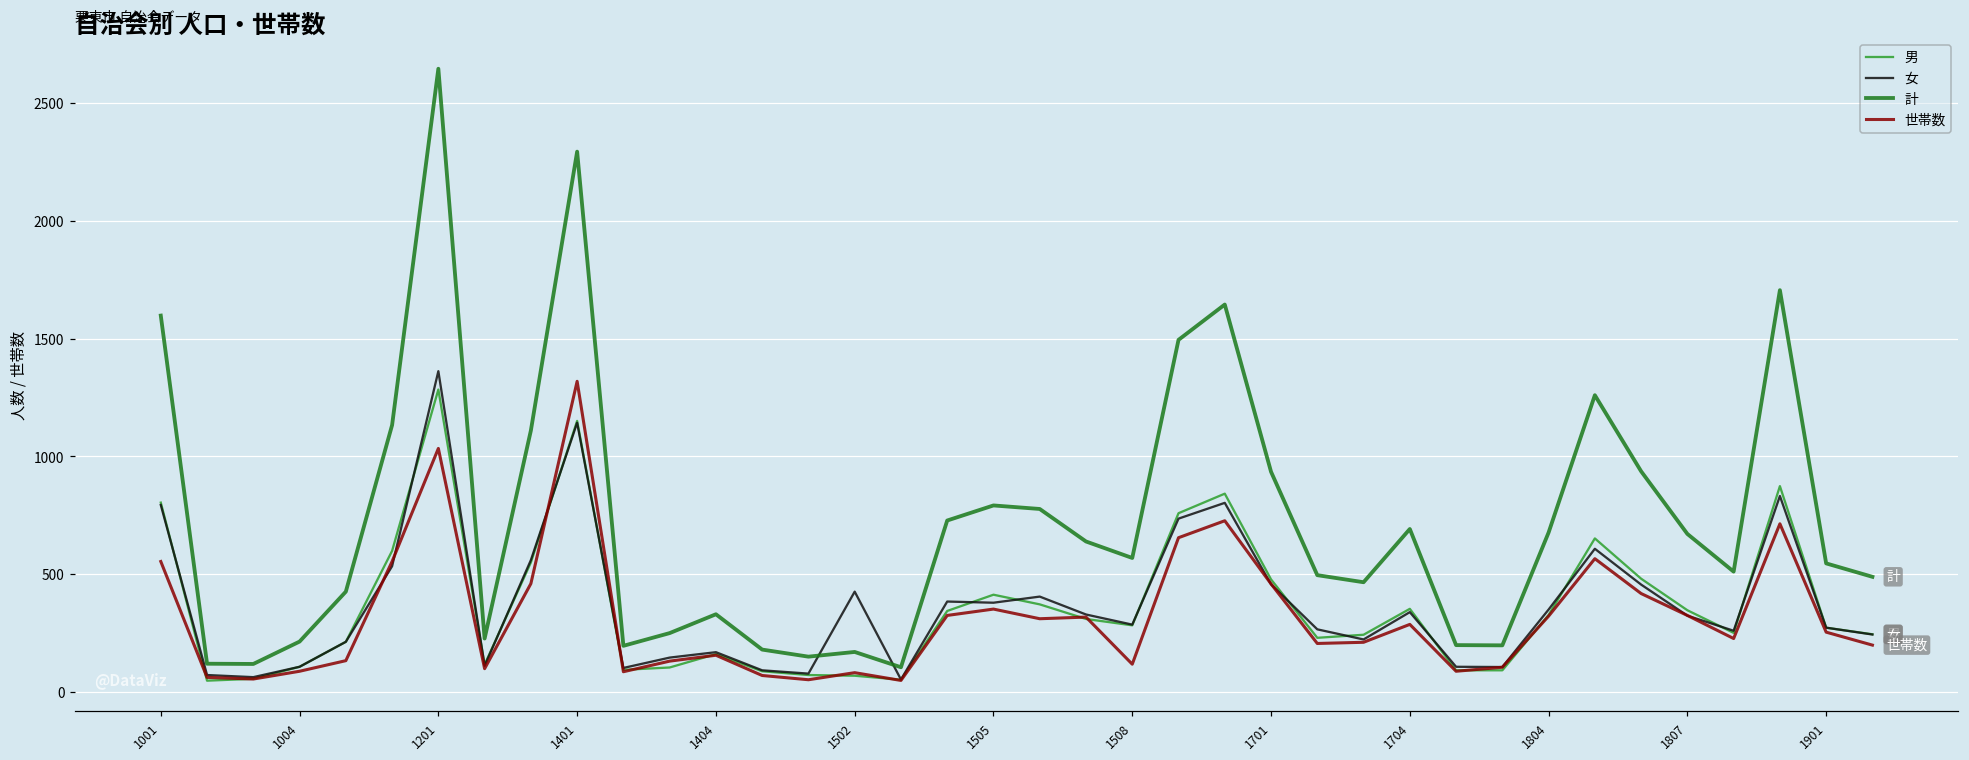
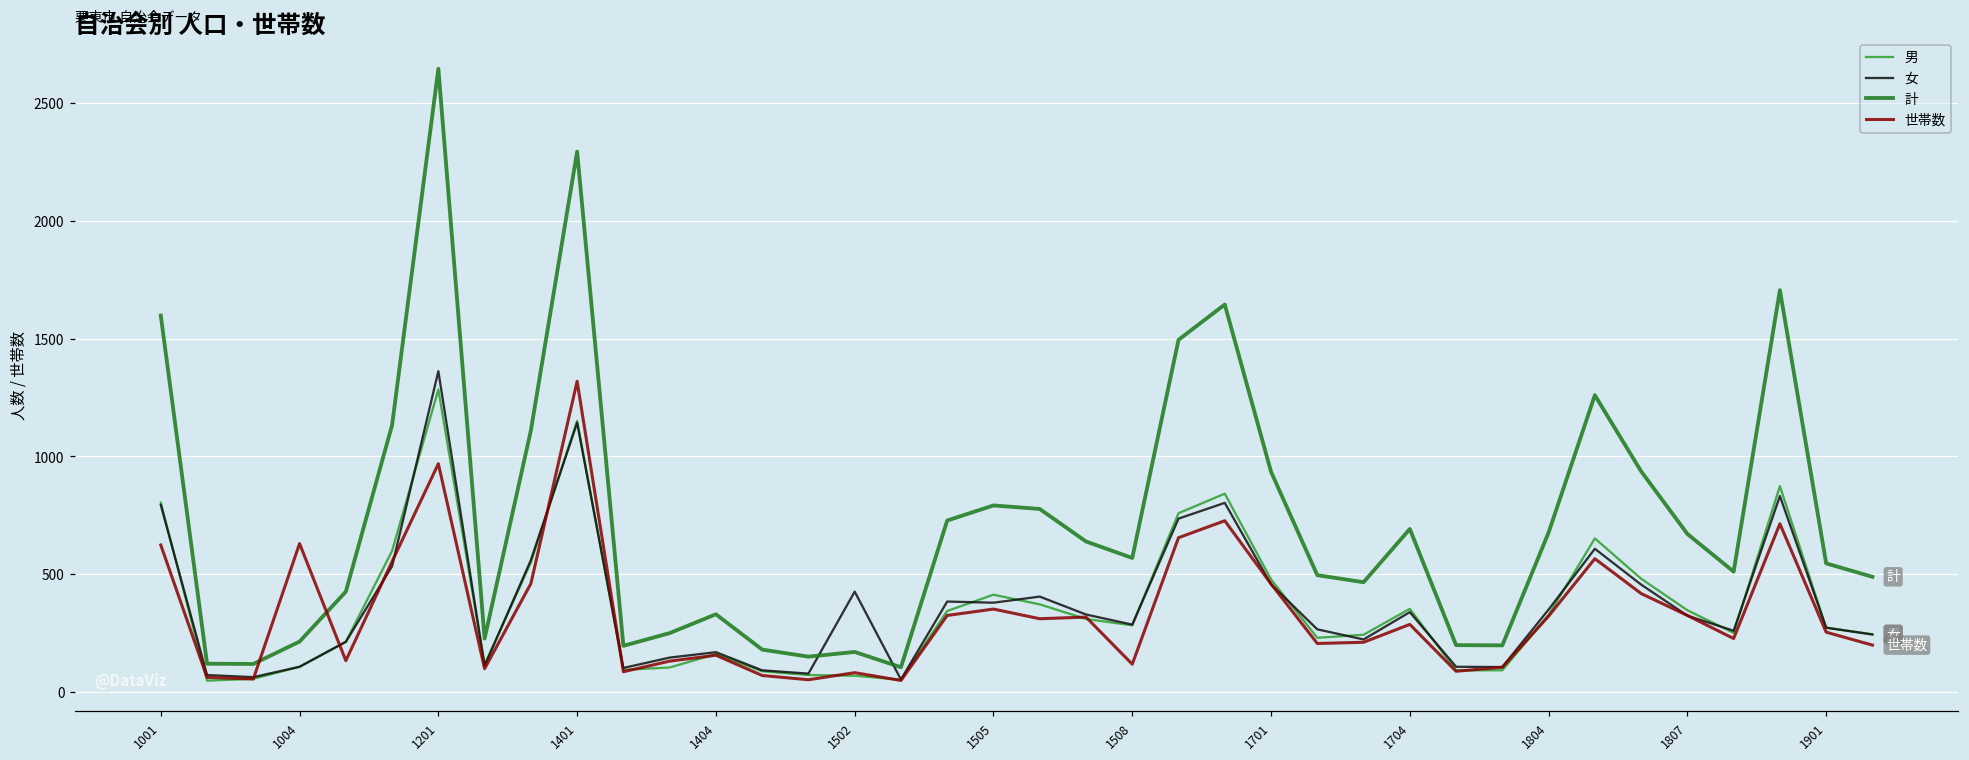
  {
    "女": {
      "1201": 1360,
      "1502": 430,
      "1505": 380,
      "1704": 340,
      "1804": 350
    },
    "世帯数": {
-     "1001": 550,
-     "1004": 90,
-     "1201": 1030,
+     "1001": 620,
+     "1004": 630,
+     "1201": 970,
      "1401": 1320,
      "1502": 80,
      "1505": 350,
      "1508": 120,
      "1704": 290,
      "1901": 250
    }
  }
